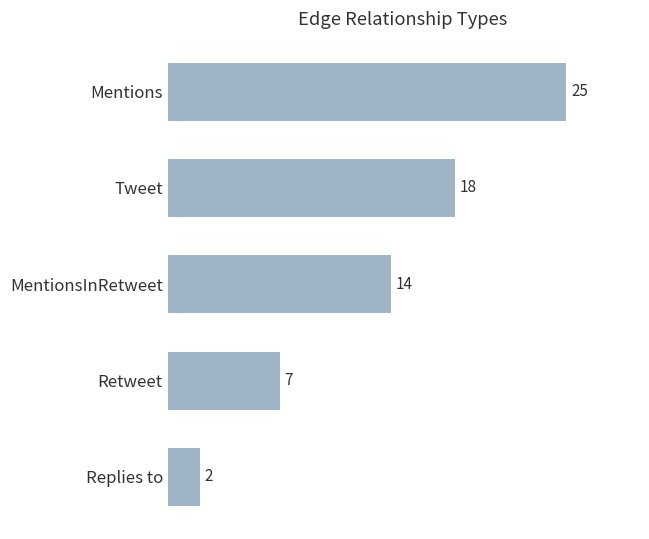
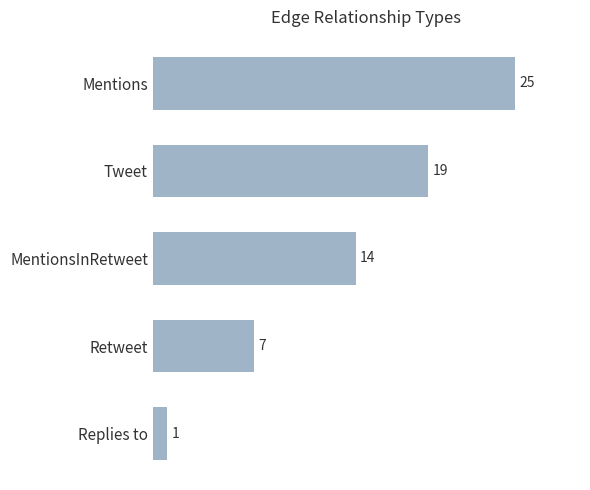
  {
    "Mentions": 25,
-   "Tweet": 18,
+   "Tweet": 19,
    "MentionsInRetweet": 14,
    "Retweet": 7,
-   "Replies to": 2
+   "Replies to": 1
  }
